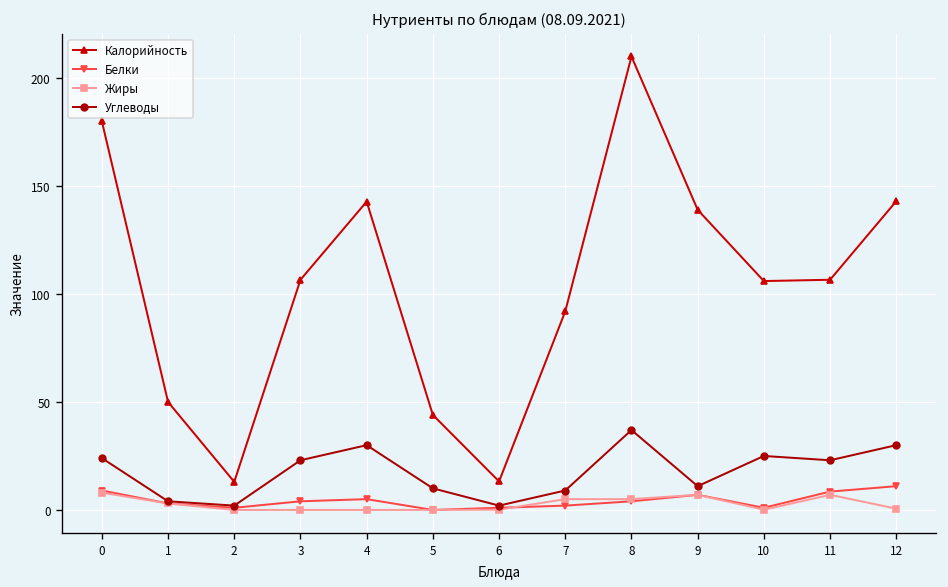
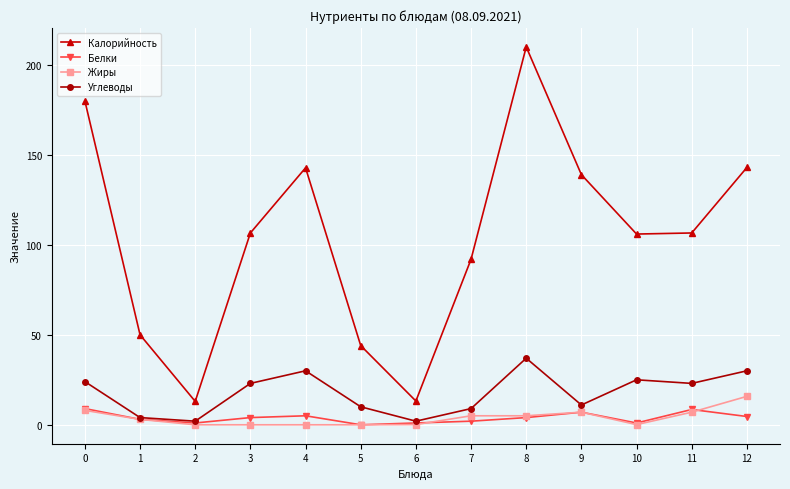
  {
    "Белки": {
      "3": 4,
      "4": 5,
      "7": 2,
      "11": 9,
-     "12": 11
+     "12": 5
    },
    "Жиры": {
      "3": 0,
      "4": 0,
      "7": 5,
      "11": 7,
-     "12": 1
+     "12": 16
    }
  }
